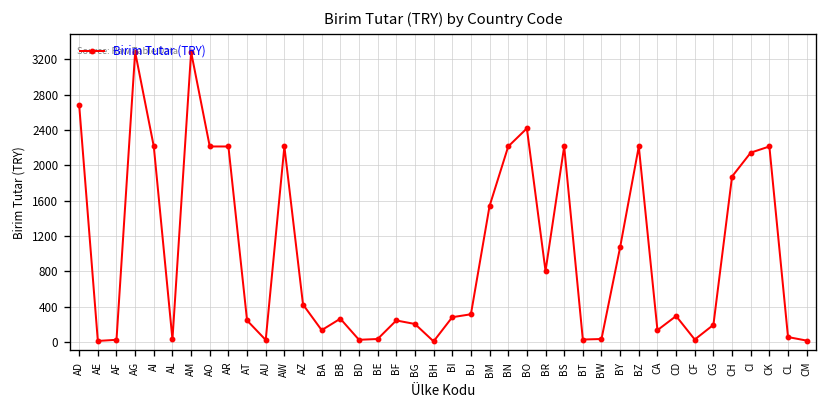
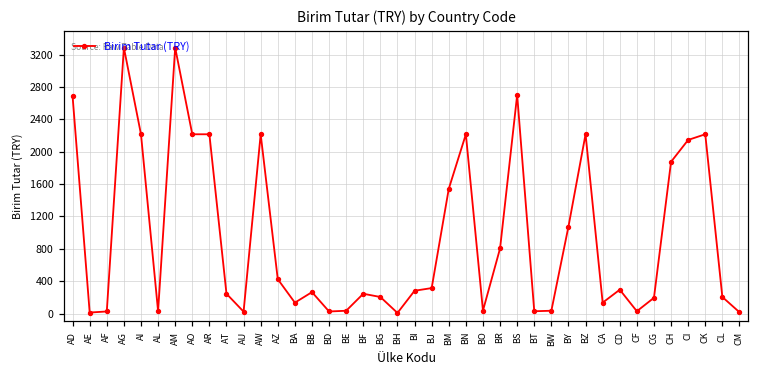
  {
    "AD": 2700,
    "AE": 0,
    "AF": 0,
    "AG": 3300,
    "AI": 2200,
    "AL": 0,
    "AM": 3300,
    "AO": 2200,
    "AR": 2200,
    "AT": 200,
    "AU": 0,
    "AW": 2200,
    "AZ": 400,
    "BA": 100,
    "BB": 300,
    "BD": 0,
    "BE": 0,
    "BF": 200,
    "BG": 200,
    "BH": 0,
    "BI": 300,
    "BJ": 300,
    "BM": 1500,
    "BN": 2200,
-   "BO": 2400,
+   "BO": 0,
    "BR": 800,
-   "BS": 2200,
+   "BS": 2700,
    "BT": 0,
    "BW": 0,
    "BY": 1100,
    "BZ": 2200,
    "CA": 100,
    "CD": 300,
    "CF": 0,
    "CG": 200,
    "CH": 1900,
    "CI": 2100,
    "CK": 2200,
-   "CL": 100,
+   "CL": 200,
    "CM": 0
  }
